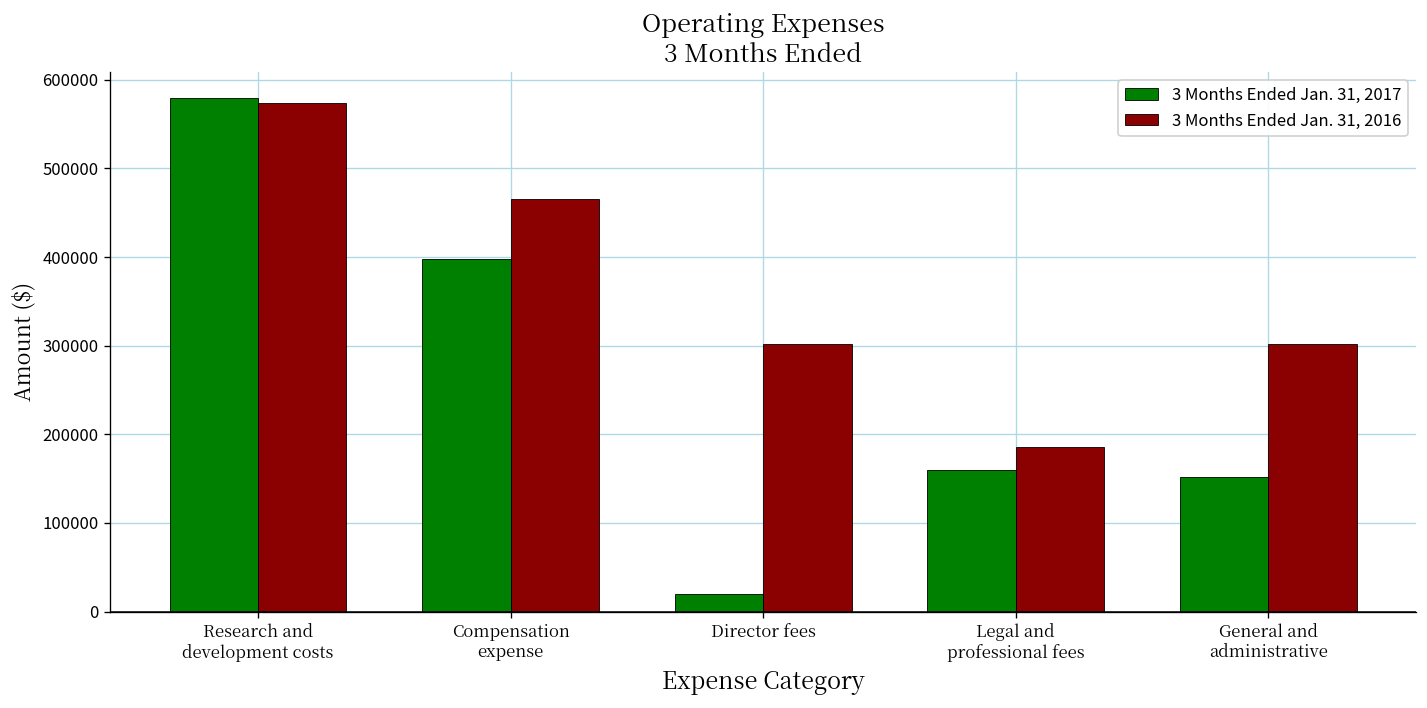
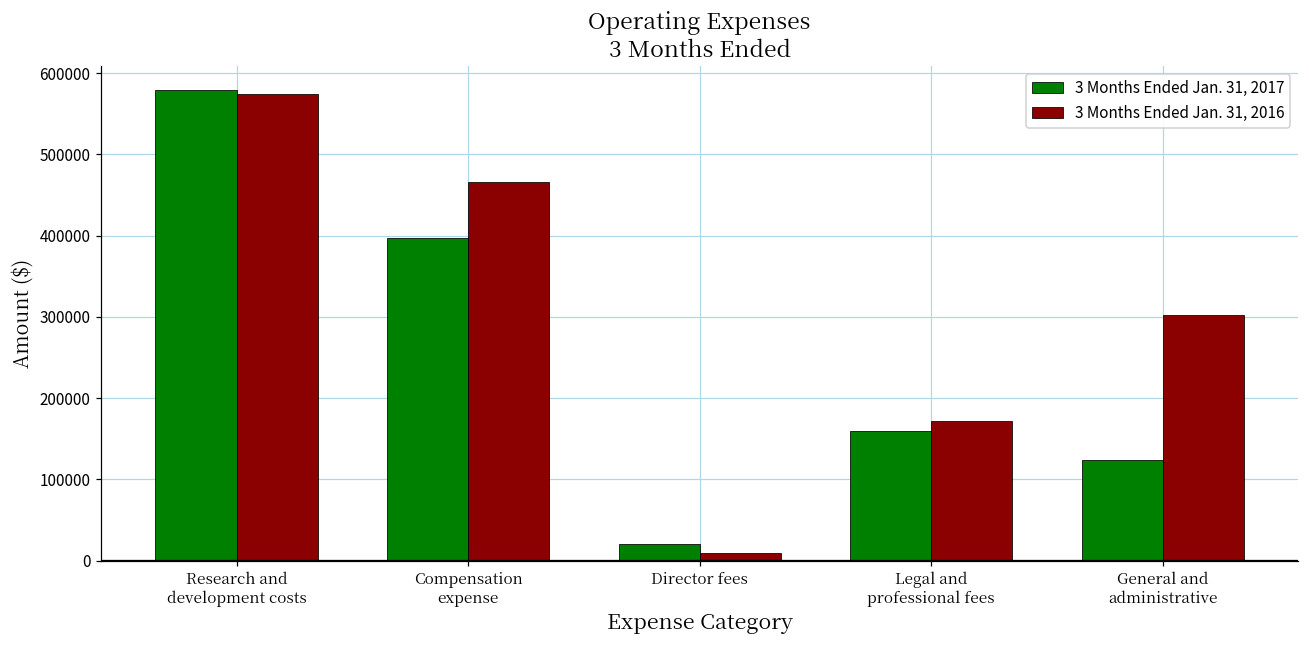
  {
    "3 Months Ended Jan. 31, 2017": {
      "Research and development costs": 580000,
      "Compensation expense": 400000,
      "Director fees": 20000,
      "Legal and professional fees": 160000,
-     "General and administrative": 150000
+     "General and administrative": 120000
    },
    "3 Months Ended Jan. 31, 2016": {
      "Research and development costs": 570000,
      "Compensation expense": 470000,
-     "Director fees": 300000,
-     "Legal and professional fees": 190000,
+     "Director fees": 10000,
+     "Legal and professional fees": 170000,
      "General and administrative": 300000
    }
  }
